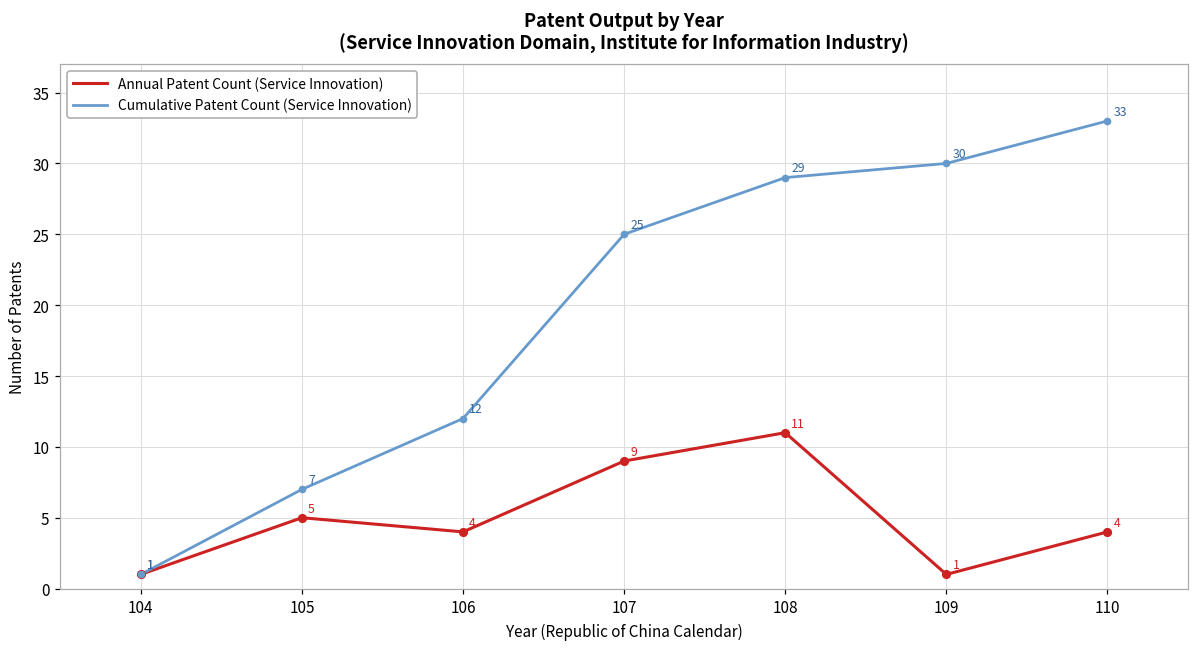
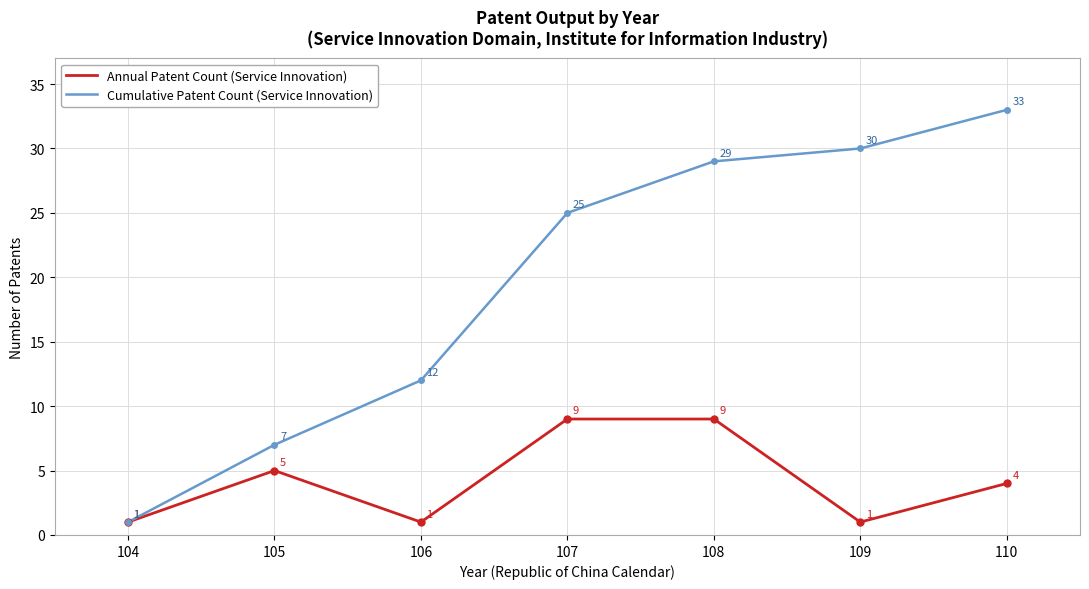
  {
    "Annual Patent Count (Service Innovation)": {
      "105": 5,
-     "106": 4,
+     "106": 1,
      "107": 9,
-     "108": 11,
+     "108": 9,
      "109": 1,
      "110": 4
    },
    "Cumulative Patent Count (Service Innovation)": {
      "105": 7,
      "106": 12,
      "107": 25,
      "108": 29,
      "109": 30,
      "110": 33
    }
  }
